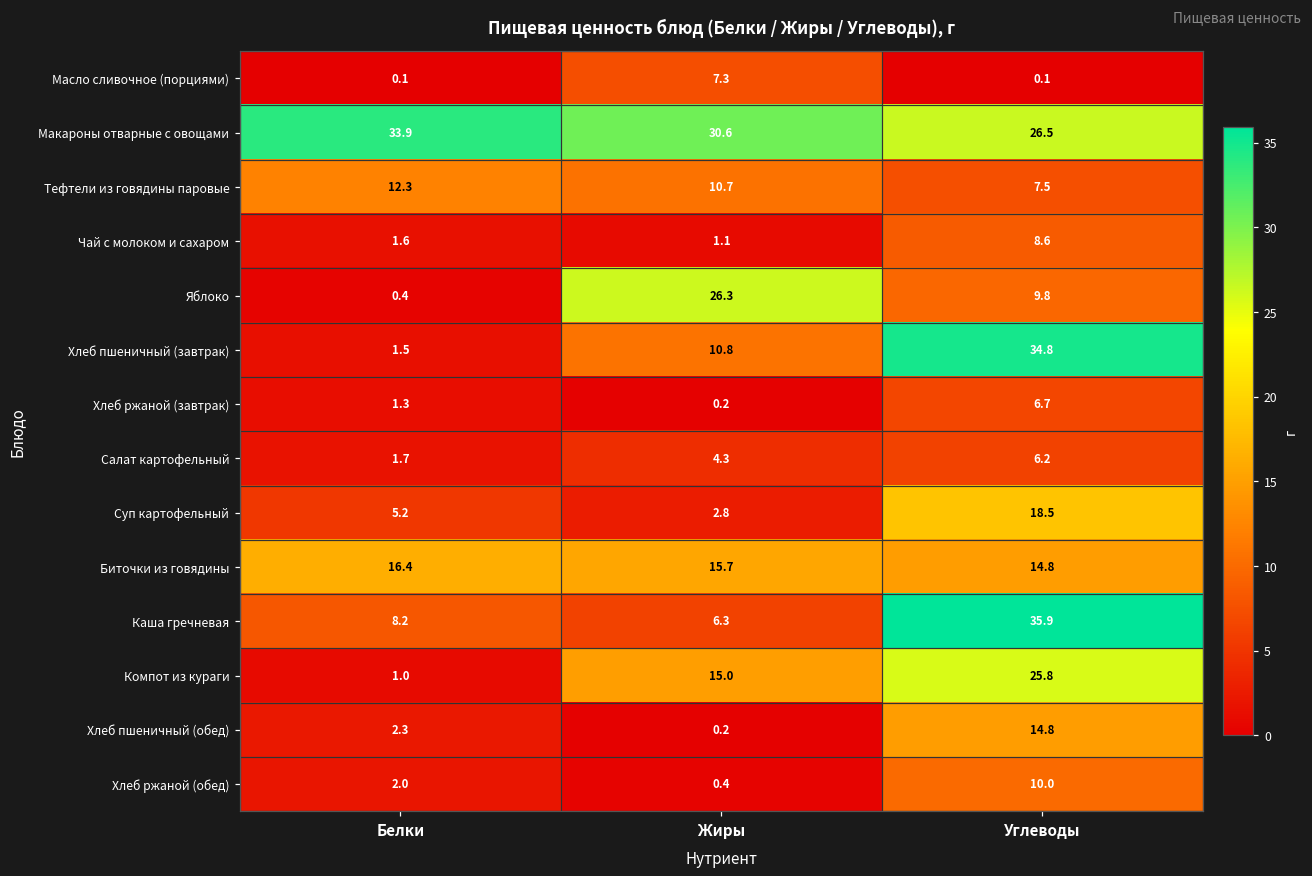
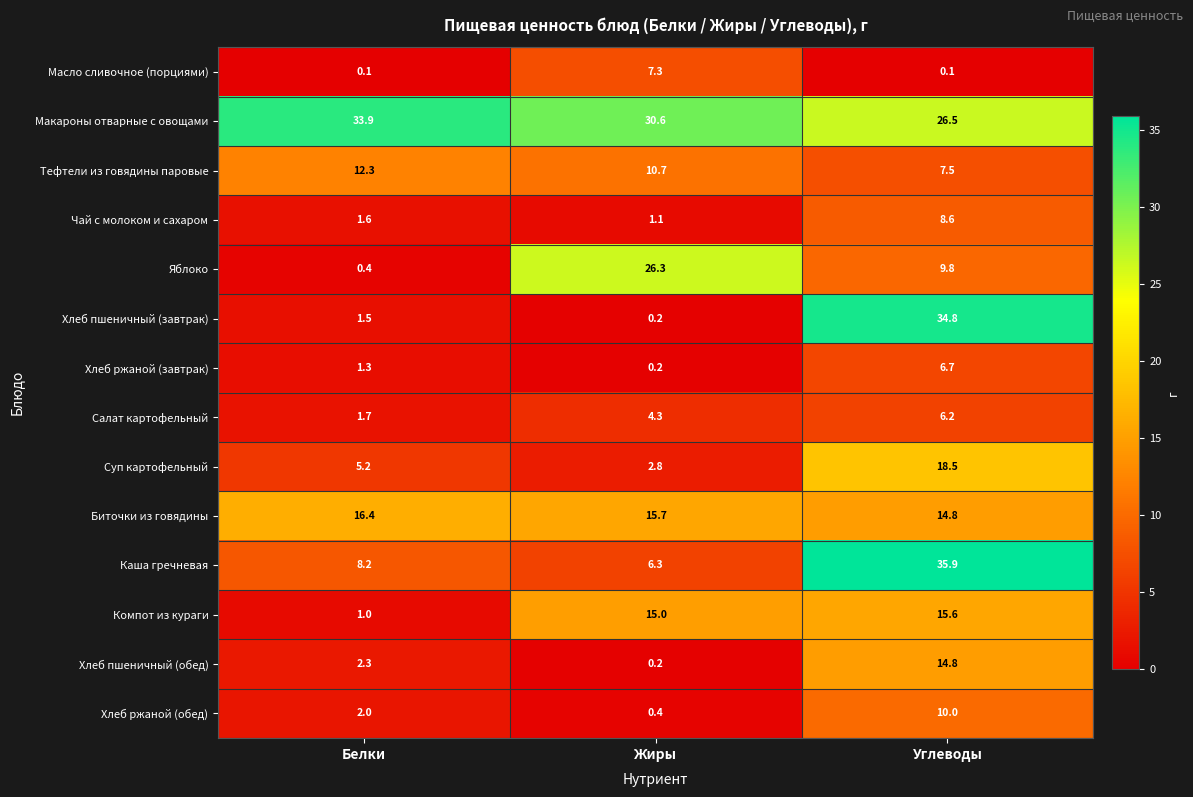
  {
    "Масло сливочное (порциями)": {
      "Белки": 0.1,
      "Жиры": 7.3,
      "Углеводы": 0.1
    },
    "Макароны отварные с овощами": {
      "Белки": 33.9,
      "Жиры": 30.6,
      "Углеводы": 26.5
    },
    "Тефтели из говядины паровые": {
      "Белки": 12.3,
      "Жиры": 10.7,
      "Углеводы": 7.5
    },
    "Чай с молоком и сахаром": {
      "Белки": 1.6,
      "Жиры": 1.1,
      "Углеводы": 8.6
    },
    "Яблоко": {
      "Белки": 0.4,
      "Жиры": 26.3,
      "Углеводы": 9.8
    },
    "Хлеб пшеничный (завтрак)": {
      "Белки": 1.5,
-     "Жиры": 10.8,
+     "Жиры": 0.2,
      "Углеводы": 34.8
    },
    "Хлеб ржаной (завтрак)": {
      "Белки": 1.3,
      "Жиры": 0.2,
      "Углеводы": 6.7
    },
    "Салат картофельный": {
      "Белки": 1.7,
      "Жиры": 4.3,
      "Углеводы": 6.2
    },
    "Суп картофельный": {
      "Белки": 5.2,
      "Жиры": 2.8,
      "Углеводы": 18.5
    },
    "Биточки из говядины": {
      "Белки": 16.4,
      "Жиры": 15.7,
      "Углеводы": 14.8
    },
    "Каша гречневая": {
      "Белки": 8.2,
      "Жиры": 6.3,
      "Углеводы": 35.9
    },
    "Компот из кураги": {
      "Белки": 1.0,
      "Жиры": 15.0,
-     "Углеводы": 25.8
+     "Углеводы": 15.6
    },
    "Хлеб пшеничный (обед)": {
      "Белки": 2.3,
      "Жиры": 0.2,
      "Углеводы": 14.8
    },
    "Хлеб ржаной (обед)": {
      "Белки": 2.0,
      "Жиры": 0.4,
      "Углеводы": 10.0
    }
  }
